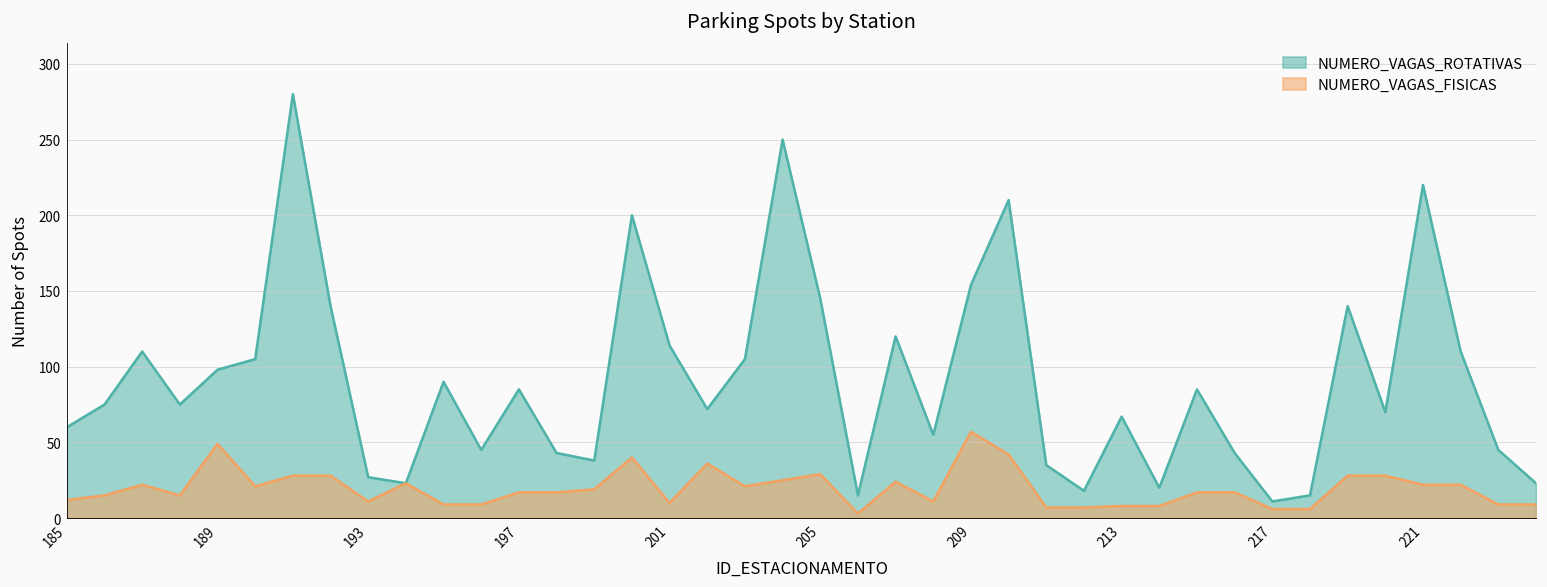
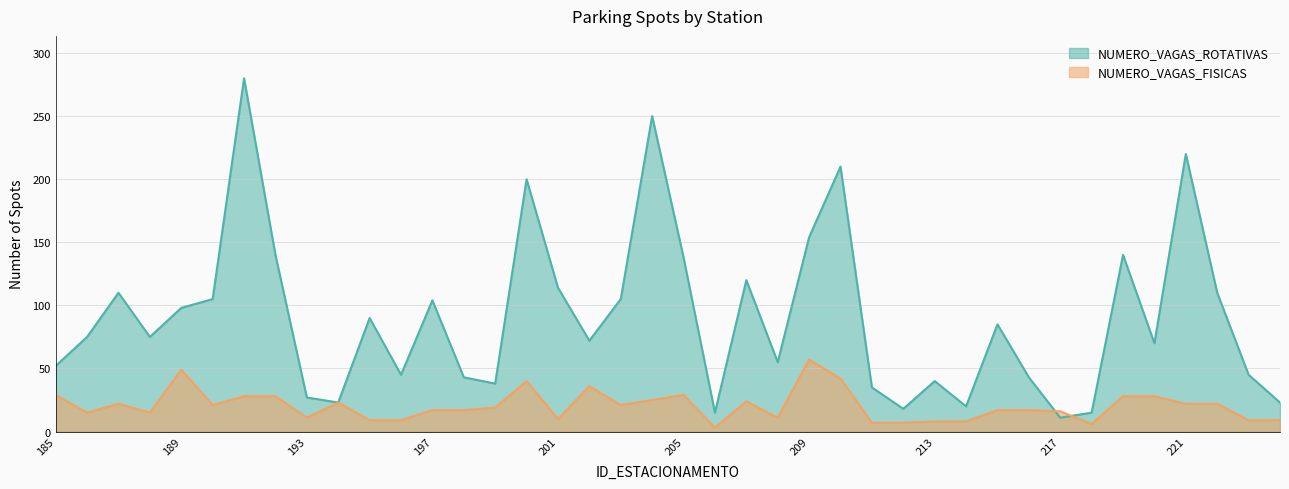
  {
    "NUMERO_VAGAS_ROTATIVAS": {
-     "185": 60,
+     "185": 52,
      "189": 98,
      "193": 27,
-     "197": 85,
+     "197": 104,
      "201": 114,
-     "205": 145,
+     "205": 138,
      "209": 154,
-     "213": 67,
+     "213": 40,
      "217": 11,
      "221": 220
    },
    "NUMERO_VAGAS_FISICAS": {
-     "185": 12,
+     "185": 29,
      "189": 49,
      "193": 11,
      "197": 17,
      "201": 10,
      "205": 29,
      "209": 57,
      "213": 8,
-     "217": 6,
+     "217": 16,
      "221": 22
    }
  }
